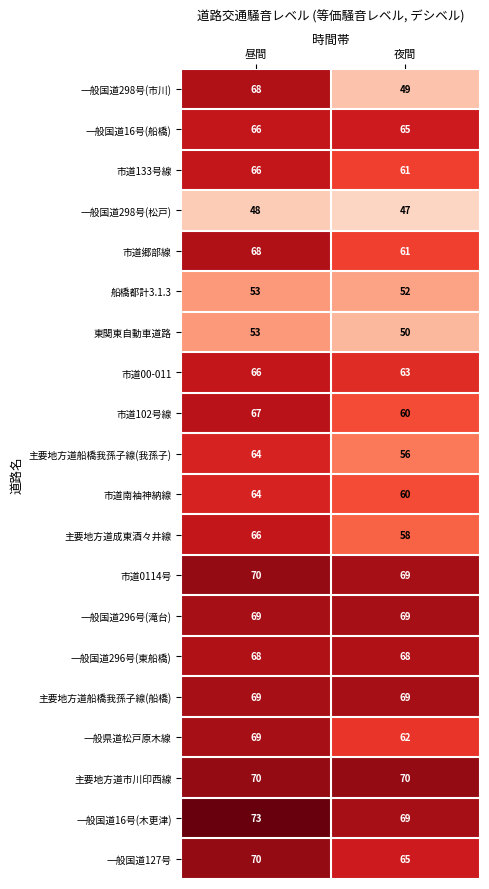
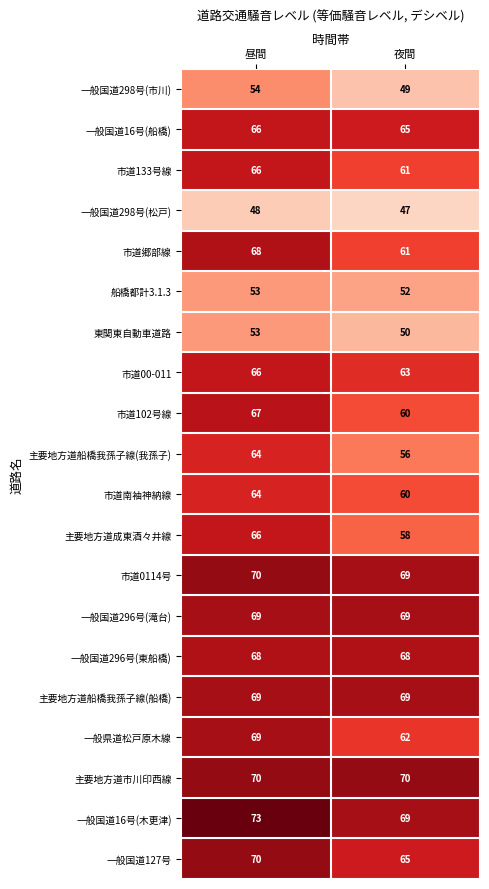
  {
    "一般国道298号(市川)": {
-     "昼間": 68,
+     "昼間": 54,
      "夜間": 49
    },
    "一般国道16号(船橋)": {
      "昼間": 66,
      "夜間": 65
    },
    "市道133号線": {
      "昼間": 66,
      "夜間": 61
    },
    "一般国道298号(松戸)": {
      "昼間": 48,
      "夜間": 47
    },
    "市道郷部線": {
      "昼間": 68,
      "夜間": 61
    },
    "船橋都計3.1.3": {
      "昼間": 53,
      "夜間": 52
    },
    "東関東自動車道路": {
      "昼間": 53,
      "夜間": 50
    },
    "市道00-011": {
      "昼間": 66,
      "夜間": 63
    },
    "市道102号線": {
      "昼間": 67,
      "夜間": 60
    },
    "主要地方道船橋我孫子線(我孫子)": {
      "昼間": 64,
      "夜間": 56
    },
    "市道南袖神納線": {
      "昼間": 64,
      "夜間": 60
    },
    "主要地方道成東酒々井線": {
      "昼間": 66,
      "夜間": 58
    },
    "市道0114号": {
      "昼間": 70,
      "夜間": 69
    },
    "一般国道296号(滝台)": {
      "昼間": 69,
      "夜間": 69
    },
    "一般国道296号(東船橋)": {
      "昼間": 68,
      "夜間": 68
    },
    "主要地方道船橋我孫子線(船橋)": {
      "昼間": 69,
      "夜間": 69
    },
    "一般県道松戸原木線": {
      "昼間": 69,
      "夜間": 62
    },
    "主要地方道市川印西線": {
      "昼間": 70,
      "夜間": 70
    },
    "一般国道16号(木更津)": {
      "昼間": 73,
      "夜間": 69
    },
    "一般国道127号": {
      "昼間": 70,
      "夜間": 65
    }
  }
